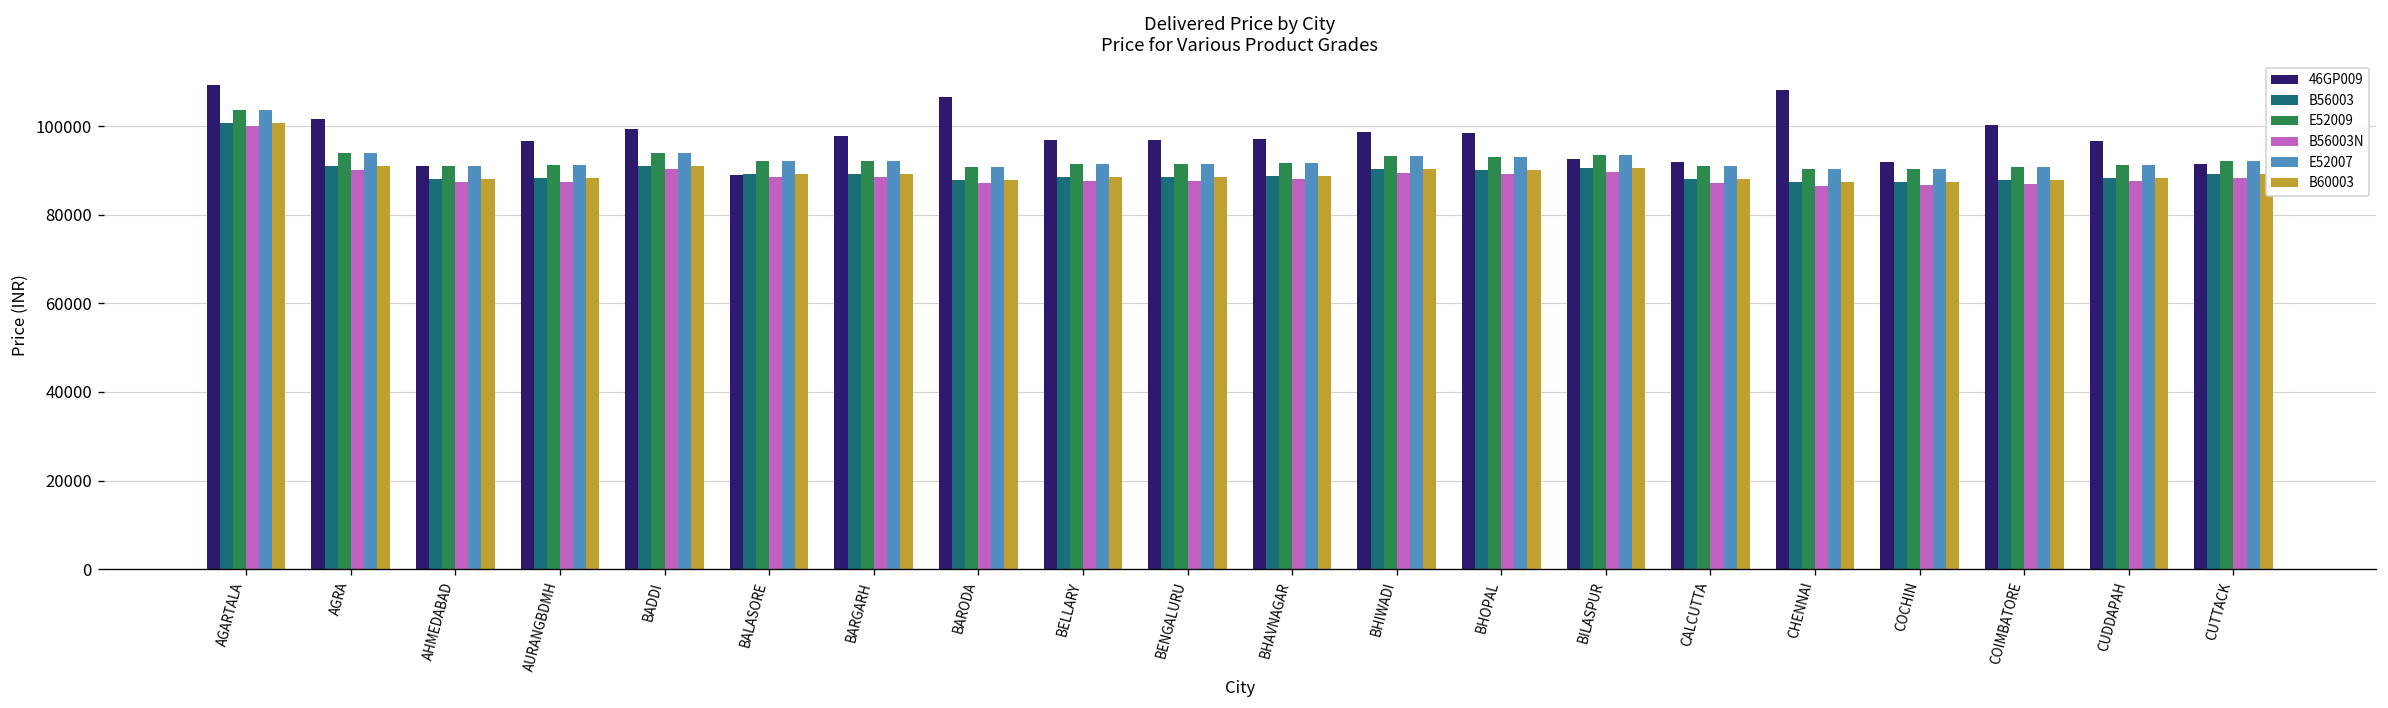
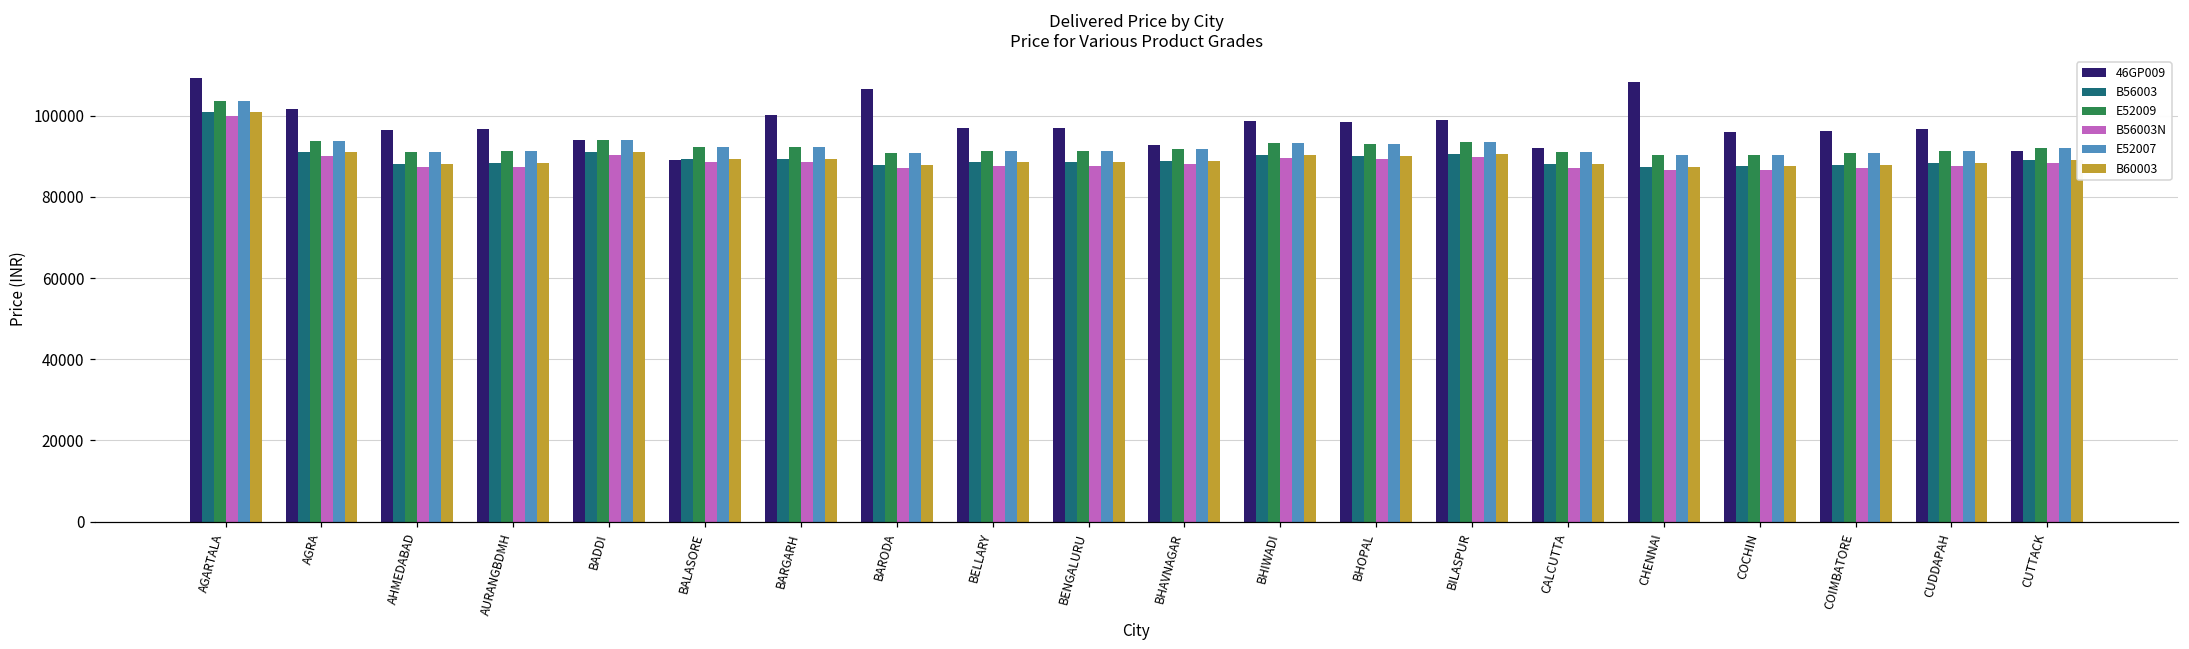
  {
    "46GP009": {
      "AGARTALA": 109000,
      "AGRA": 102000,
-     "AHMEDABAD": 91000,
+     "AHMEDABAD": 97000,
      "AURANGBDMH": 97000,
-     "BADDI": 99000,
+     "BADDI": 94000,
      "BALASORE": 89000,
-     "BARGARH": 98000,
+     "BARGARH": 100000,
      "BARODA": 107000,
      "BELLARY": 97000,
      "BENGALURU": 97000,
-     "BHAVNAGAR": 97000,
+     "BHAVNAGAR": 93000,
      "BHIWADI": 99000,
      "BHOPAL": 98000,
-     "BILASPUR": 92000,
+     "BILASPUR": 99000,
      "CALCUTTA": 92000,
      "CHENNAI": 108000,
-     "COCHIN": 92000,
-     "COIMBATORE": 100000,
+     "COCHIN": 96000,
+     "COIMBATORE": 96000,
      "CUDDAPAH": 97000,
      "CUTTACK": 91000
    },
    "B56003N": {
      "AGARTALA": 100000,
      "AGRA": 90000,
      "AHMEDABAD": 87000,
      "AURANGBDMH": 87000,
      "BADDI": 90000,
      "BALASORE": 89000,
      "BARGARH": 89000,
      "BARODA": 87000,
      "BELLARY": 88000,
      "BENGALURU": 88000,
      "BHAVNAGAR": 88000,
      "BHIWADI": 89000,
      "BHOPAL": 89000,
      "BILASPUR": 90000,
      "CALCUTTA": 87000,
      "CHENNAI": 87000,
      "COCHIN": 87000,
      "COIMBATORE": 87000,
      "CUDDAPAH": 88000,
      "CUTTACK": 88000
    },
    "E52007": {
      "AGARTALA": 104000,
      "AGRA": 94000,
      "AHMEDABAD": 91000,
      "AURANGBDMH": 91000,
      "BADDI": 94000,
      "BALASORE": 92000,
      "BARGARH": 92000,
      "BARODA": 91000,
      "BELLARY": 91000,
      "BENGALURU": 91000,
      "BHAVNAGAR": 92000,
      "BHIWADI": 93000,
      "BHOPAL": 93000,
      "BILASPUR": 93000,
      "CALCUTTA": 91000,
      "CHENNAI": 90000,
      "COCHIN": 90000,
      "COIMBATORE": 91000,
      "CUDDAPAH": 91000,
      "CUTTACK": 92000
    },
    "B60003": {
      "AGARTALA": 101000,
      "AGRA": 91000,
      "AHMEDABAD": 88000,
      "AURANGBDMH": 88000,
      "BADDI": 91000,
      "BALASORE": 89000,
      "BARGARH": 89000,
      "BARODA": 88000,
      "BELLARY": 89000,
      "BENGALURU": 88000,
      "BHAVNAGAR": 89000,
      "BHIWADI": 90000,
      "BHOPAL": 90000,
      "BILASPUR": 91000,
      "CALCUTTA": 88000,
      "CHENNAI": 87000,
      "COCHIN": 88000,
      "COIMBATORE": 88000,
      "CUDDAPAH": 88000
    }
  }
